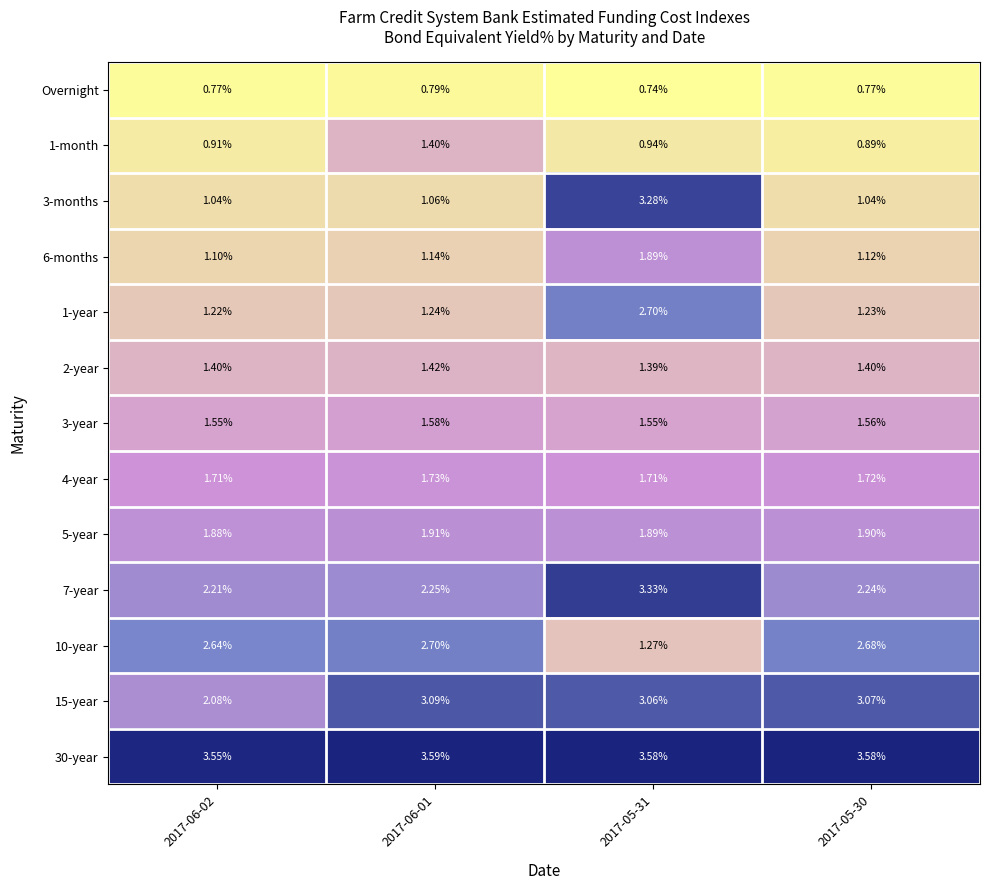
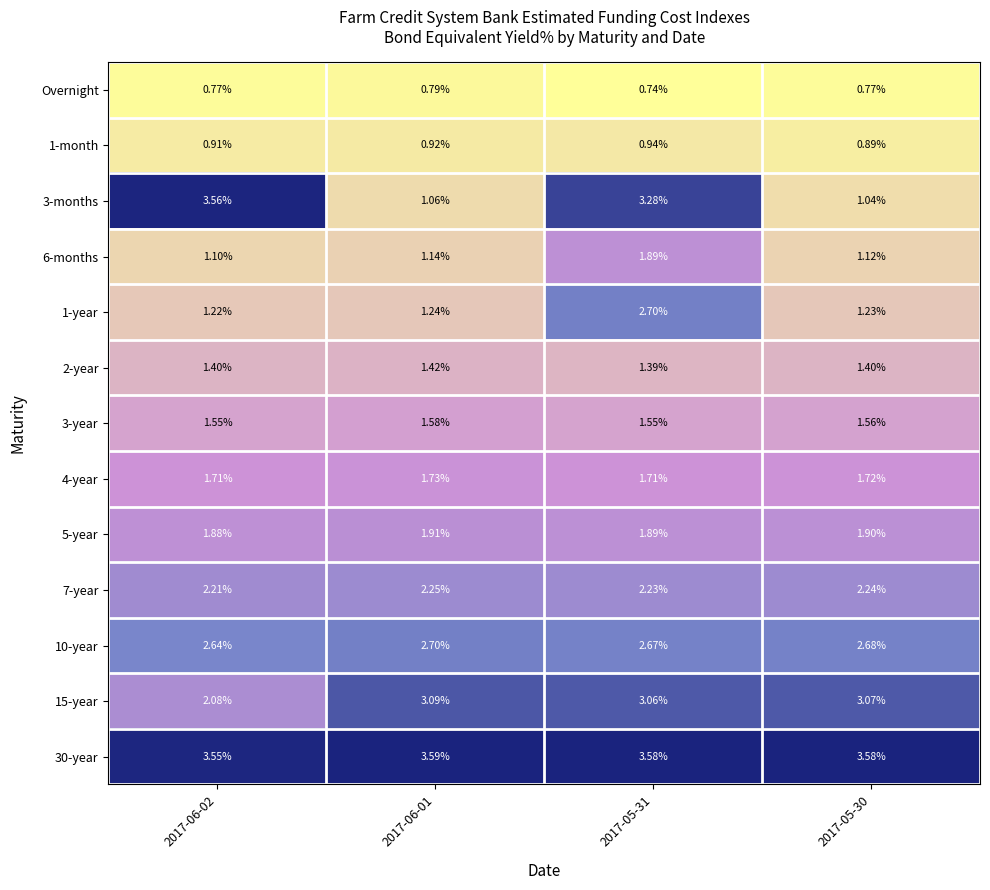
  {
    "Overnight": {
      "2017-06-02": "0.77%",
      "2017-06-01": "0.79%",
      "2017-05-31": "0.74%",
      "2017-05-30": "0.77%"
    },
    "1-month": {
      "2017-06-02": "0.91%",
-     "2017-06-01": "1.40%",
+     "2017-06-01": "0.92%",
      "2017-05-31": "0.94%",
      "2017-05-30": "0.89%"
    },
    "3-months": {
-     "2017-06-02": "1.04%",
+     "2017-06-02": "3.56%",
      "2017-06-01": "1.06%",
      "2017-05-31": "3.28%",
      "2017-05-30": "1.04%"
    },
    "6-months": {
      "2017-06-02": "1.10%",
      "2017-06-01": "1.14%",
      "2017-05-31": "1.89%",
      "2017-05-30": "1.12%"
    },
    "1-year": {
      "2017-06-02": "1.22%",
      "2017-06-01": "1.24%",
      "2017-05-31": "2.70%",
      "2017-05-30": "1.23%"
    },
    "2-year": {
      "2017-06-02": "1.40%",
      "2017-06-01": "1.42%",
      "2017-05-31": "1.39%",
      "2017-05-30": "1.40%"
    },
    "3-year": {
      "2017-06-02": "1.55%",
      "2017-06-01": "1.58%",
      "2017-05-31": "1.55%",
      "2017-05-30": "1.56%"
    },
    "4-year": {
      "2017-06-02": "1.71%",
      "2017-06-01": "1.73%",
      "2017-05-31": "1.71%",
      "2017-05-30": "1.72%"
    },
    "5-year": {
      "2017-06-02": "1.88%",
      "2017-06-01": "1.91%",
      "2017-05-31": "1.89%",
      "2017-05-30": "1.90%"
    },
    "7-year": {
      "2017-06-02": "2.21%",
      "2017-06-01": "2.25%",
-     "2017-05-31": "3.33%",
+     "2017-05-31": "2.23%",
      "2017-05-30": "2.24%"
    },
    "10-year": {
      "2017-06-02": "2.64%",
      "2017-06-01": "2.70%",
-     "2017-05-31": "1.27%",
+     "2017-05-31": "2.67%",
      "2017-05-30": "2.68%"
    },
    "15-year": {
      "2017-06-02": "2.08%",
      "2017-06-01": "3.09%",
      "2017-05-31": "3.06%",
      "2017-05-30": "3.07%"
    },
    "30-year": {
      "2017-06-02": "3.55%",
      "2017-06-01": "3.59%",
      "2017-05-31": "3.58%",
      "2017-05-30": "3.58%"
    }
  }
